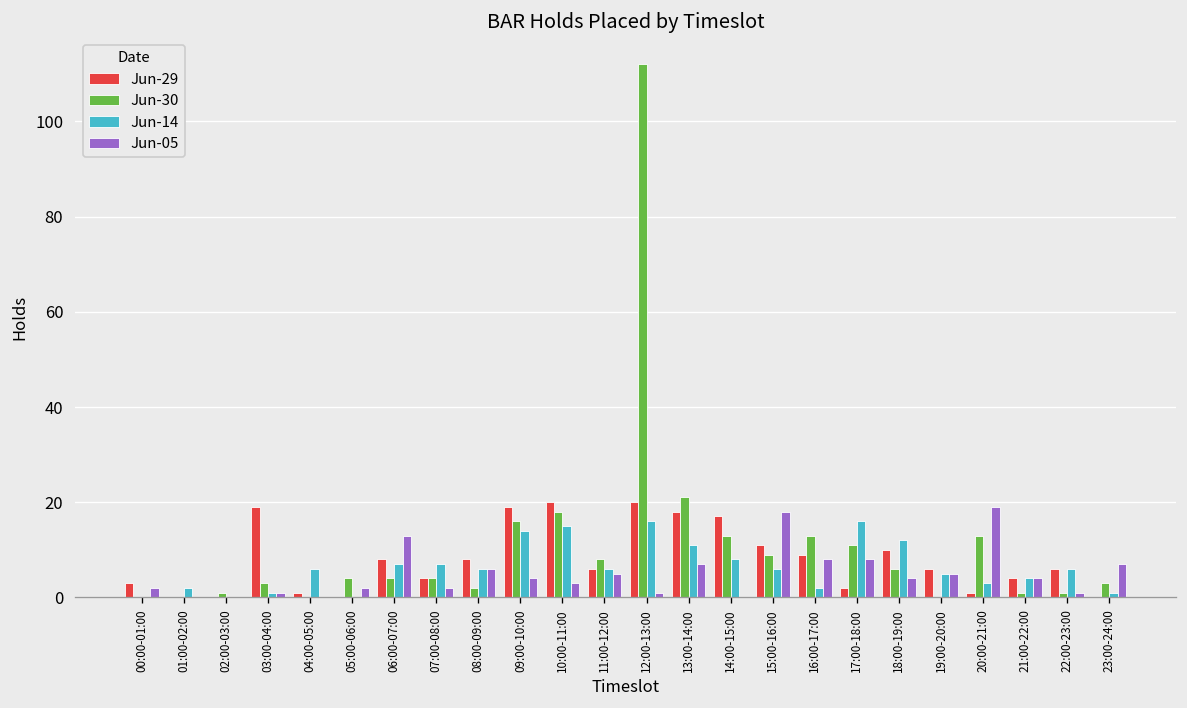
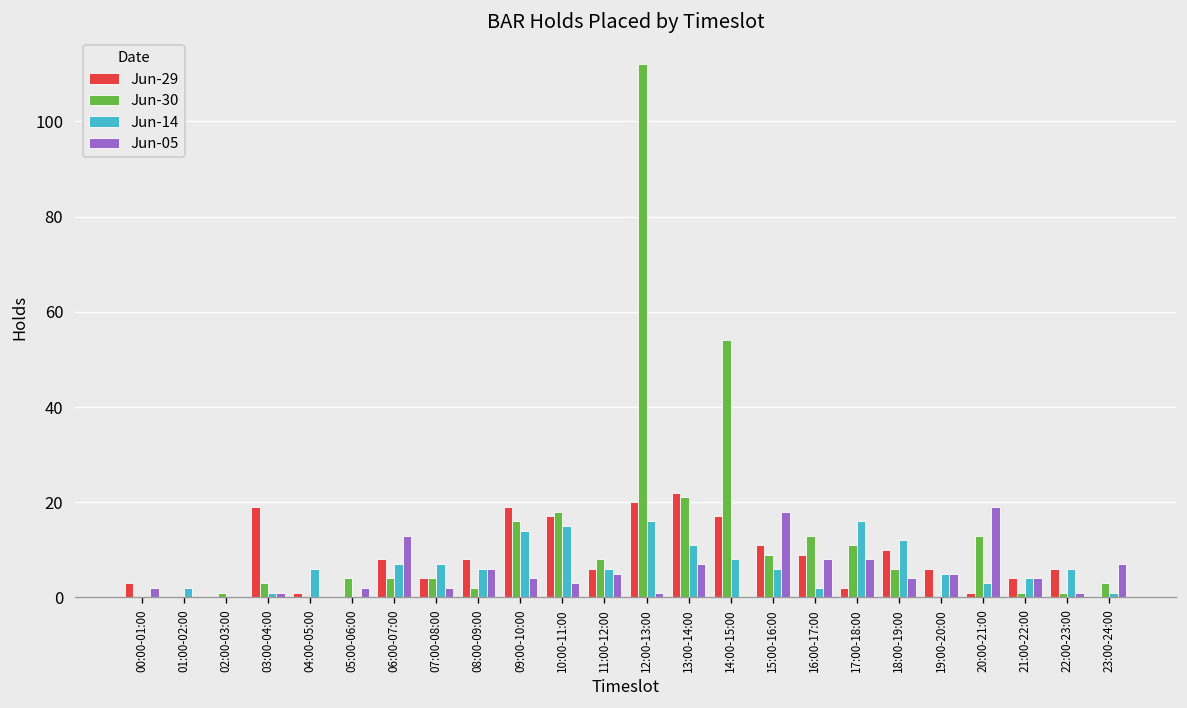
  {
    "Jun-29": {
      "00:00-01:00": 3,
      "01:00-02:00": 0,
      "02:00-03:00": 0,
      "03:00-04:00": 19,
      "04:00-05:00": 1,
      "05:00-06:00": 0,
      "06:00-07:00": 8,
      "07:00-08:00": 4,
      "08:00-09:00": 8,
      "09:00-10:00": 19,
-     "10:00-11:00": 20,
+     "10:00-11:00": 17,
      "11:00-12:00": 6,
      "12:00-13:00": 20,
-     "13:00-14:00": 18,
+     "13:00-14:00": 22,
      "14:00-15:00": 17,
      "15:00-16:00": 11,
      "16:00-17:00": 9,
      "17:00-18:00": 2,
      "18:00-19:00": 10,
      "19:00-20:00": 6,
      "20:00-21:00": 1,
      "21:00-22:00": 4,
      "22:00-23:00": 6,
      "23:00-24:00": 0
    },
    "Jun-30": {
      "00:00-01:00": 0,
      "01:00-02:00": 0,
      "02:00-03:00": 1,
      "03:00-04:00": 3,
      "04:00-05:00": 0,
      "05:00-06:00": 4,
      "06:00-07:00": 4,
      "07:00-08:00": 4,
      "08:00-09:00": 2,
      "09:00-10:00": 16,
      "10:00-11:00": 18,
      "11:00-12:00": 8,
      "12:00-13:00": 112,
      "13:00-14:00": 21,
-     "14:00-15:00": 13,
+     "14:00-15:00": 54,
      "15:00-16:00": 9,
      "16:00-17:00": 13,
      "17:00-18:00": 11,
      "18:00-19:00": 6,
      "19:00-20:00": 0,
      "20:00-21:00": 13,
      "21:00-22:00": 1,
      "22:00-23:00": 1,
      "23:00-24:00": 3
    },
    "Jun-14": {
      "00:00-01:00": 0,
      "01:00-02:00": 2,
      "02:00-03:00": 0,
      "03:00-04:00": 1,
      "04:00-05:00": 6,
      "05:00-06:00": 0,
      "06:00-07:00": 7,
      "07:00-08:00": 7,
      "08:00-09:00": 6,
      "09:00-10:00": 14,
      "10:00-11:00": 15,
      "11:00-12:00": 6,
      "12:00-13:00": 16,
      "13:00-14:00": 11,
      "14:00-15:00": 8,
      "15:00-16:00": 6,
      "16:00-17:00": 2,
      "17:00-18:00": 16,
      "18:00-19:00": 12,
      "19:00-20:00": 5,
      "20:00-21:00": 3,
      "21:00-22:00": 4,
      "22:00-23:00": 6,
      "23:00-24:00": 1
    },
    "Jun-05": {
      "00:00-01:00": 2,
      "01:00-02:00": 0,
      "02:00-03:00": 0,
      "03:00-04:00": 1,
      "04:00-05:00": 0,
      "05:00-06:00": 2,
      "06:00-07:00": 13,
      "07:00-08:00": 2,
      "08:00-09:00": 6,
      "09:00-10:00": 4,
      "10:00-11:00": 3,
      "11:00-12:00": 5,
      "12:00-13:00": 1,
      "13:00-14:00": 7,
      "14:00-15:00": 0,
      "15:00-16:00": 18,
      "16:00-17:00": 8,
      "17:00-18:00": 8,
      "18:00-19:00": 4,
      "19:00-20:00": 5,
      "20:00-21:00": 19,
      "21:00-22:00": 4,
      "22:00-23:00": 1,
      "23:00-24:00": 7
    }
  }
